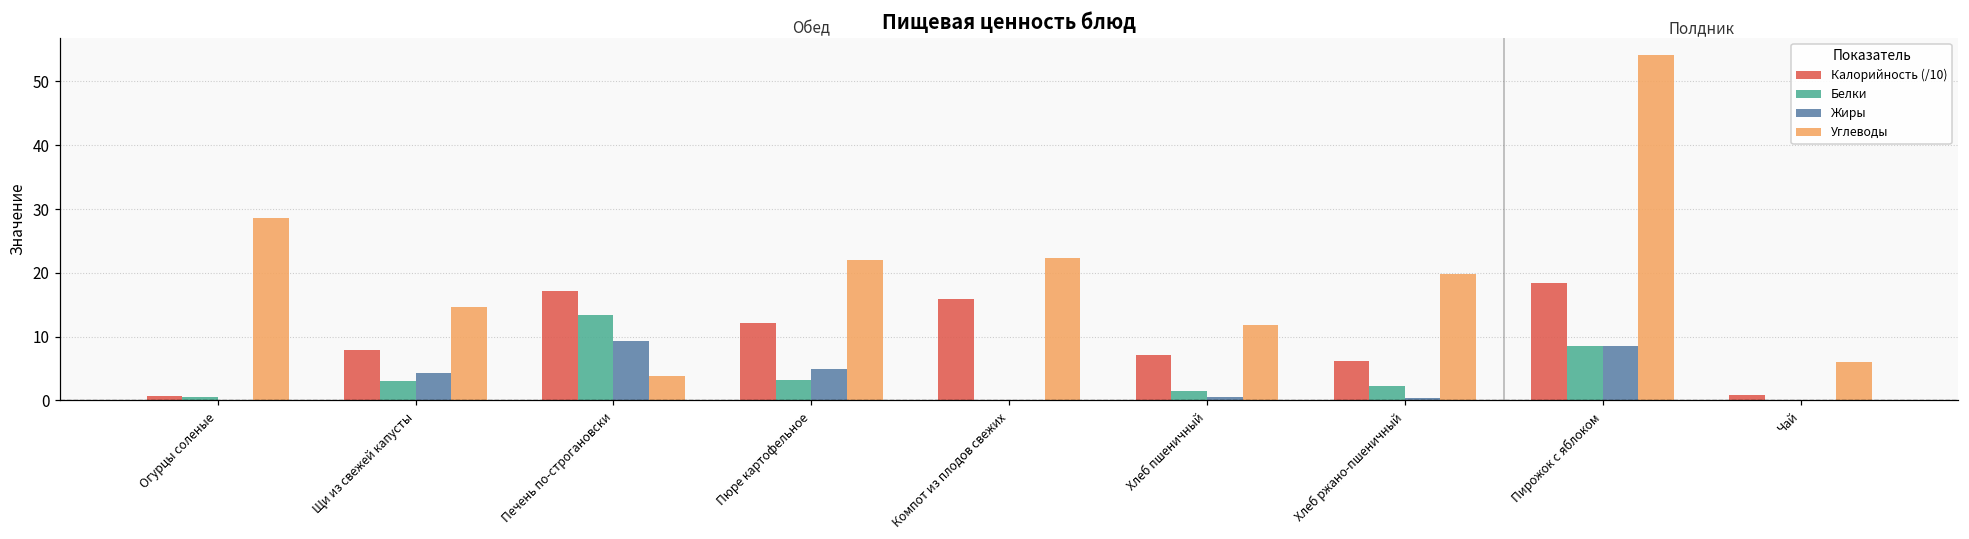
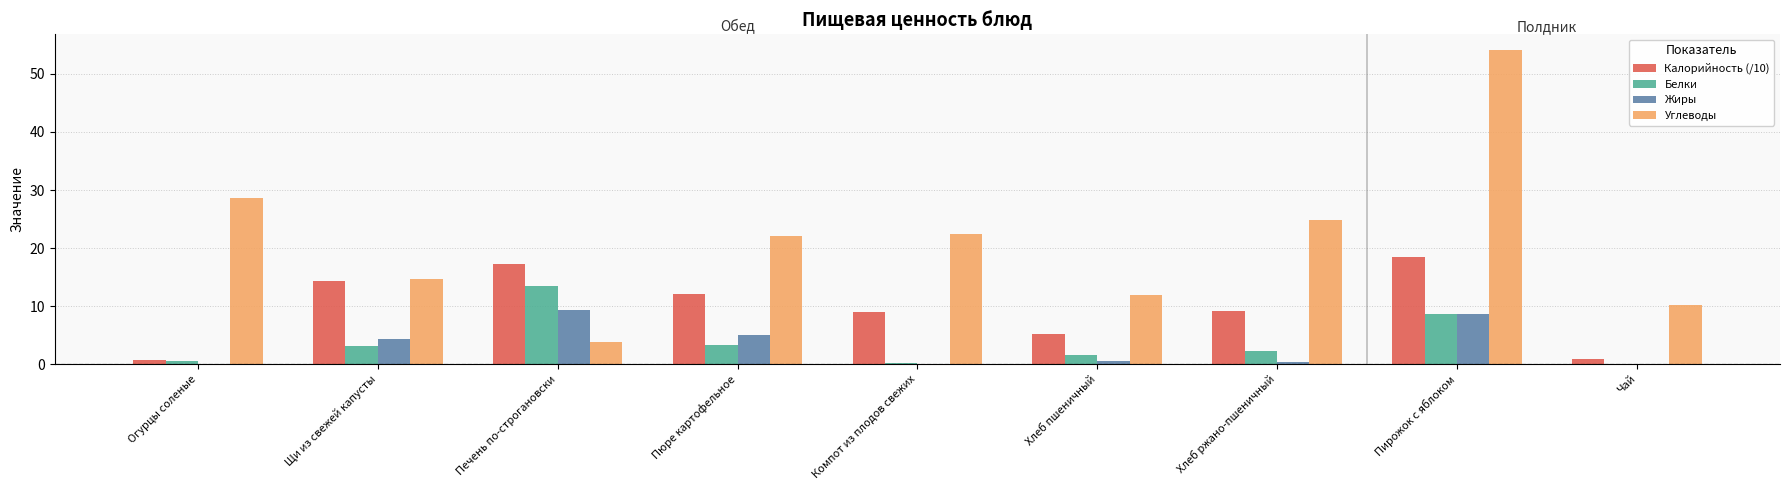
  {
    "Калорийность (/10)": {
      "Огурцы соленые": 1,
-     "Щи из свежей капусты": 8,
+     "Щи из свежей капусты": 14,
      "Печень по-строгановски": 17,
      "Пюре картофельное": 12,
-     "Компот из плодов свежих": 16,
-     "Хлеб пшеничный": 7,
-     "Хлеб ржано-пшеничный": 6,
+     "Компот из плодов свежих": 9,
+     "Хлеб пшеничный": 5,
+     "Хлеб ржано-пшеничный": 9,
      "Пирожок с яблоком": 18,
      "Чай": 1
    },
    "Углеводы": {
      "Огурцы соленые": 29,
      "Щи из свежей капусты": 15,
      "Печень по-строгановски": 4,
      "Пюре картофельное": 22,
      "Компот из плодов свежих": 22,
      "Хлеб пшеничный": 12,
-     "Хлеб ржано-пшеничный": 20,
+     "Хлеб ржано-пшеничный": 25,
      "Пирожок с яблоком": 54,
-     "Чай": 6
+     "Чай": 10
    }
  }
